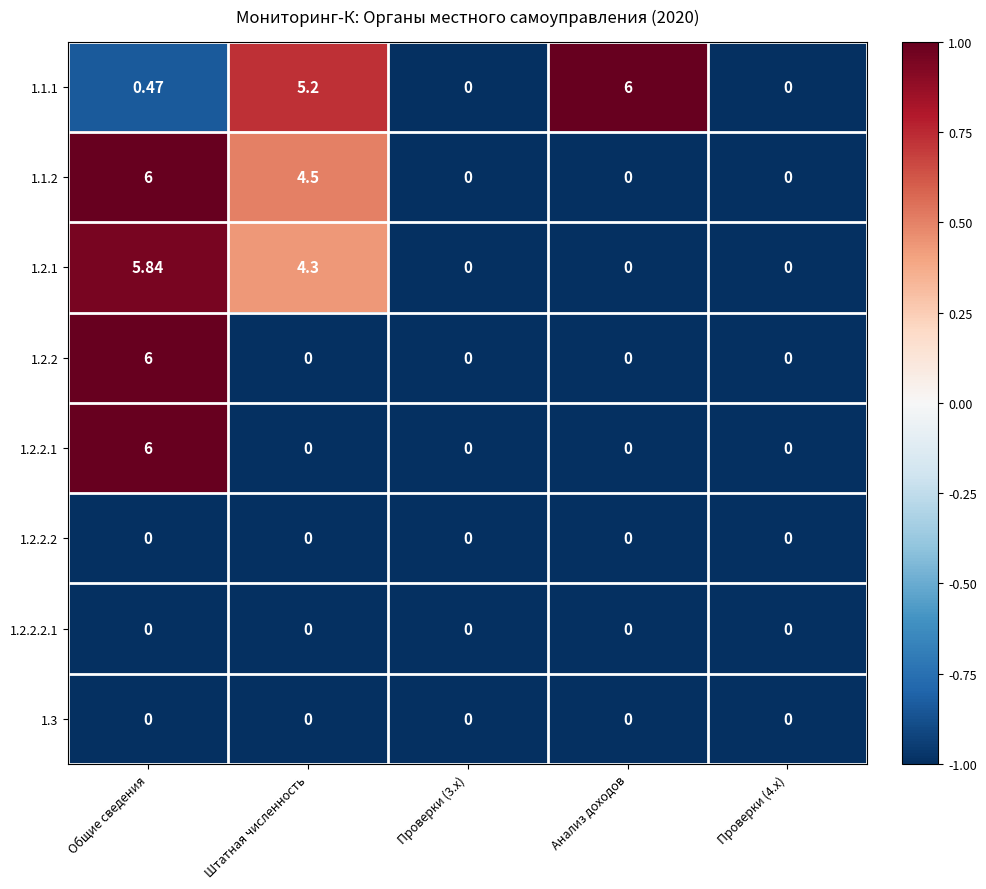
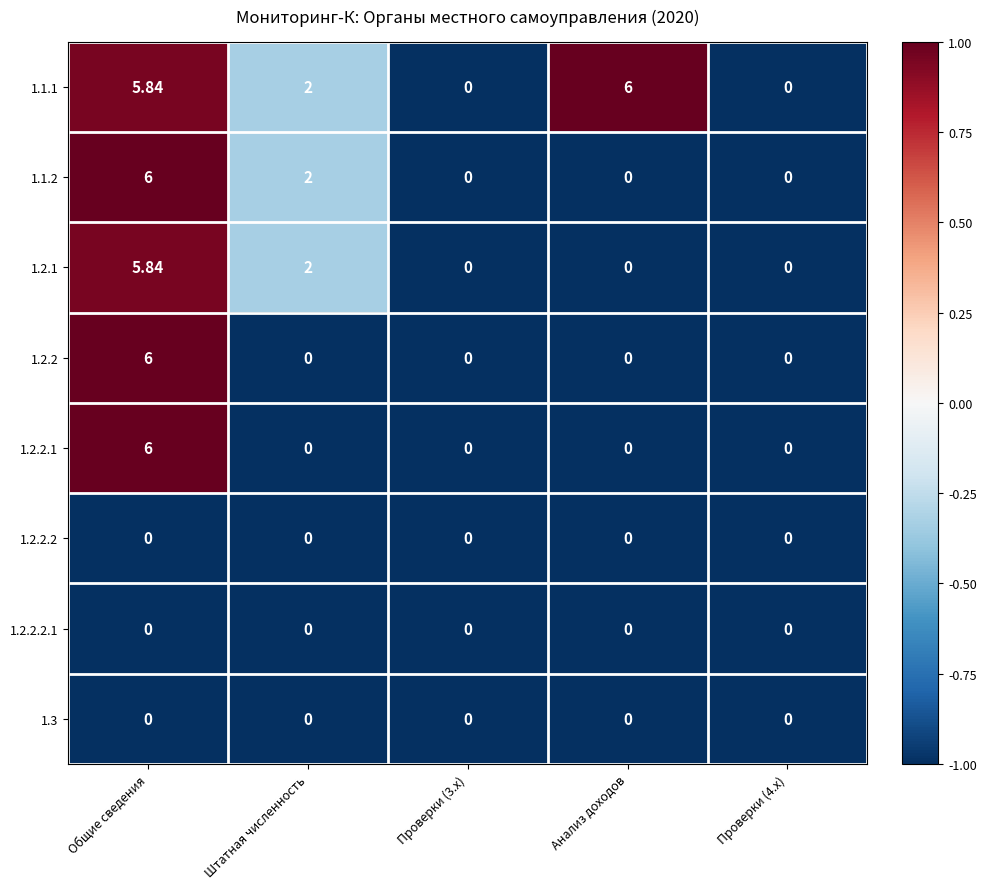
  {
    "1.1.1": {
-     "Общие сведения": 0.47,
-     "Штатная численность": 5.2,
+     "Общие сведения": 5.84,
+     "Штатная численность": 2,
      "Проверки (3.x)": 0,
      "Анализ доходов": 6,
      "Проверки (4.x)": 0
    },
    "1.1.2": {
      "Общие сведения": 6,
-     "Штатная численность": 4.5,
+     "Штатная численность": 2,
      "Проверки (3.x)": 0,
      "Анализ доходов": 0,
      "Проверки (4.x)": 0
    },
    "1.2.1": {
      "Общие сведения": 5.84,
-     "Штатная численность": 4.3,
+     "Штатная численность": 2,
      "Проверки (3.x)": 0,
      "Анализ доходов": 0,
      "Проверки (4.x)": 0
    },
    "1.2.2": {
      "Общие сведения": 6,
      "Штатная численность": 0,
      "Проверки (3.x)": 0,
      "Анализ доходов": 0,
      "Проверки (4.x)": 0
    },
    "1.2.2.1": {
      "Общие сведения": 6,
      "Штатная численность": 0,
      "Проверки (3.x)": 0,
      "Анализ доходов": 0,
      "Проверки (4.x)": 0
    },
    "1.2.2.2": {
      "Общие сведения": 0,
      "Штатная численность": 0,
      "Проверки (3.x)": 0,
      "Анализ доходов": 0,
      "Проверки (4.x)": 0
    },
    "1.2.2.2.1": {
      "Общие сведения": 0,
      "Штатная численность": 0,
      "Проверки (3.x)": 0,
      "Анализ доходов": 0,
      "Проверки (4.x)": 0
    },
    "1.3": {
      "Общие сведения": 0,
      "Штатная численность": 0,
      "Проверки (3.x)": 0,
      "Анализ доходов": 0,
      "Проверки (4.x)": 0
    }
  }
